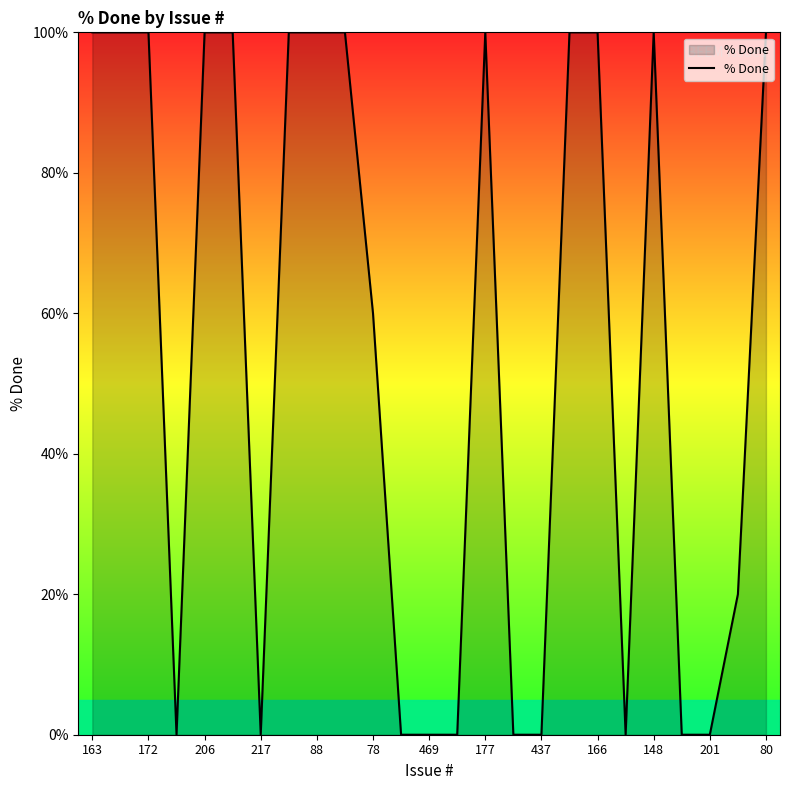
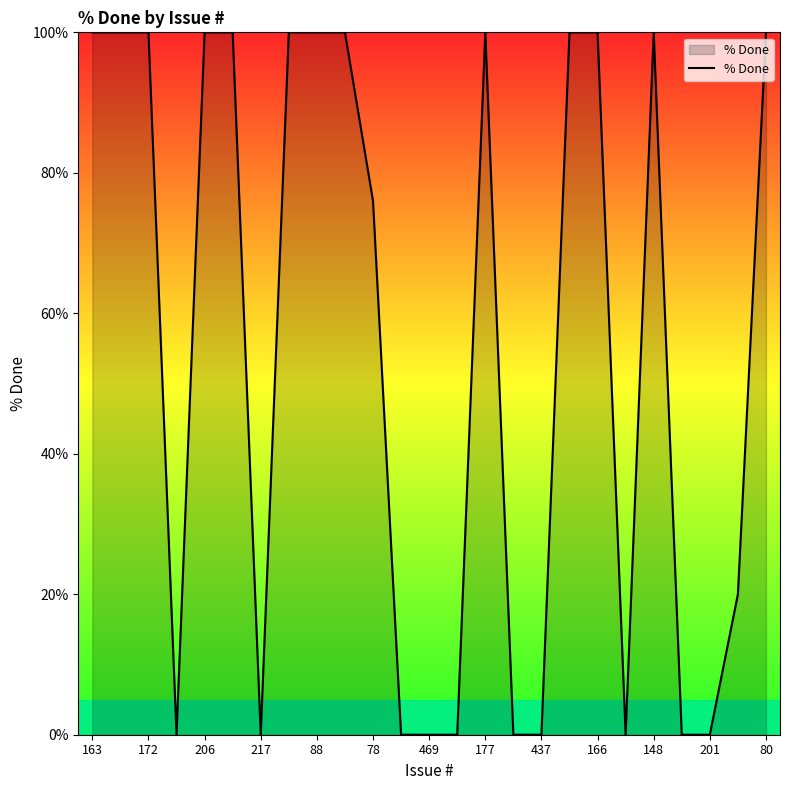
  {
    "163": "100%",
    "172": "100%",
    "206": "100%",
    "88": "100%",
-   "78": "60%",
+   "78": "76%",
    "177": "100%",
    "166": "100%",
    "148": "100%",
    "80": "100%"
  }
